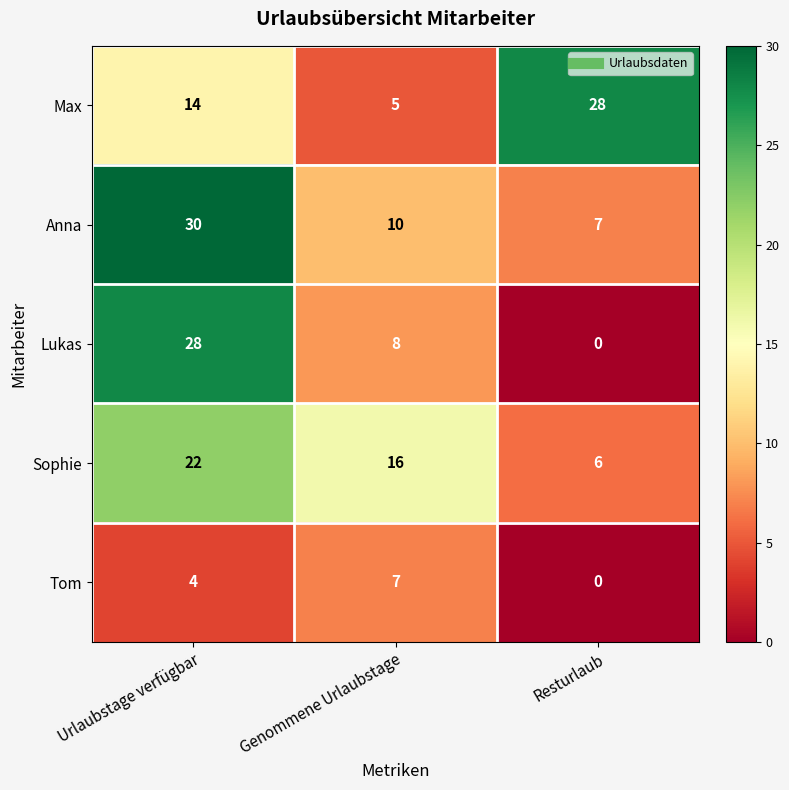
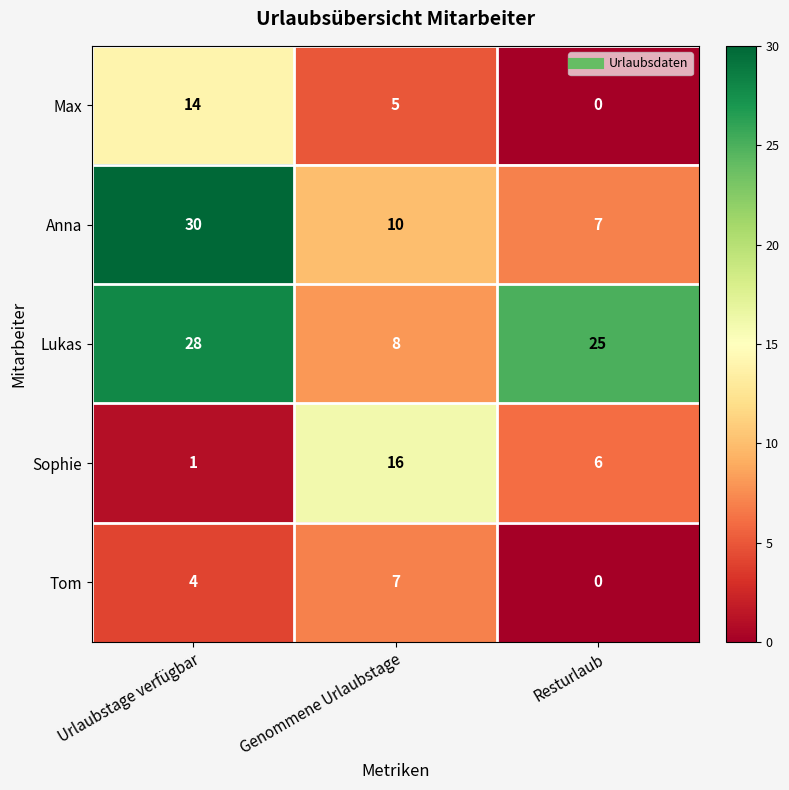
  {
    "Max": {
      "Urlaubstage verfügbar": 14,
      "Genommene Urlaubstage": 5,
-     "Resturlaub": 28
+     "Resturlaub": 0
    },
    "Anna": {
      "Urlaubstage verfügbar": 30,
      "Genommene Urlaubstage": 10,
      "Resturlaub": 7
    },
    "Lukas": {
      "Urlaubstage verfügbar": 28,
      "Genommene Urlaubstage": 8,
-     "Resturlaub": 0
+     "Resturlaub": 25
    },
    "Sophie": {
-     "Urlaubstage verfügbar": 22,
+     "Urlaubstage verfügbar": 1,
      "Genommene Urlaubstage": 16,
      "Resturlaub": 6
    },
    "Tom": {
      "Urlaubstage verfügbar": 4,
      "Genommene Urlaubstage": 7,
      "Resturlaub": 0
    }
  }
